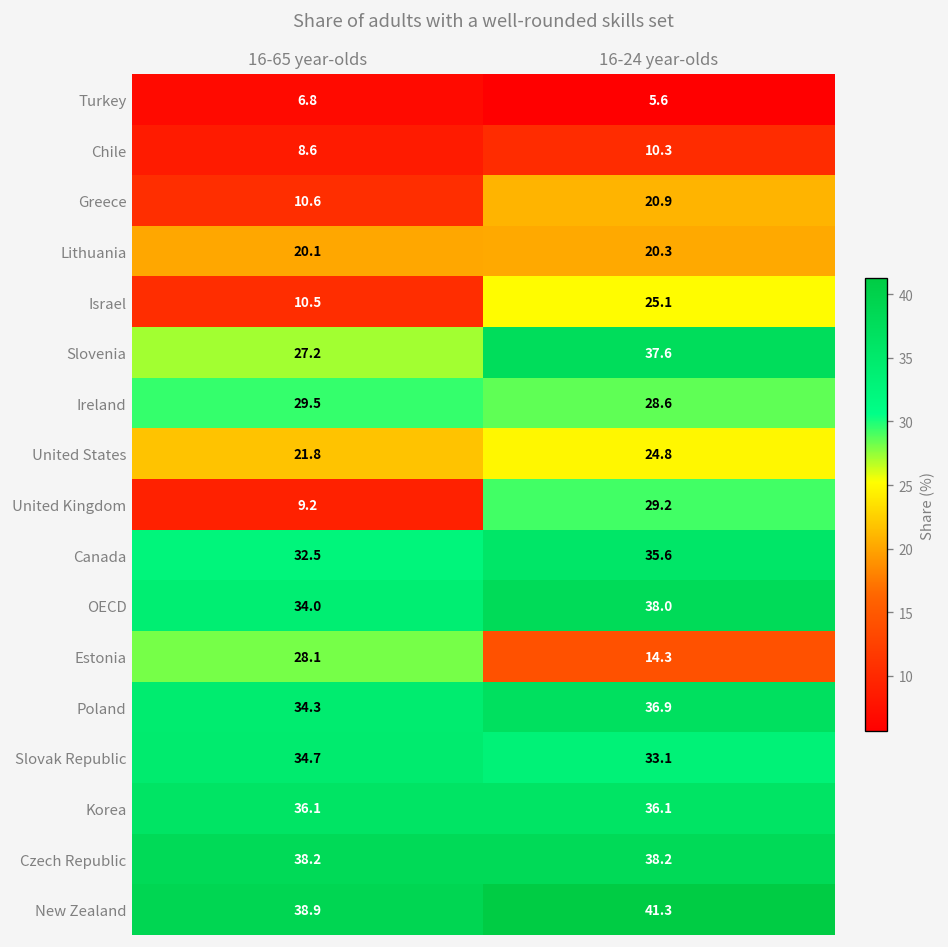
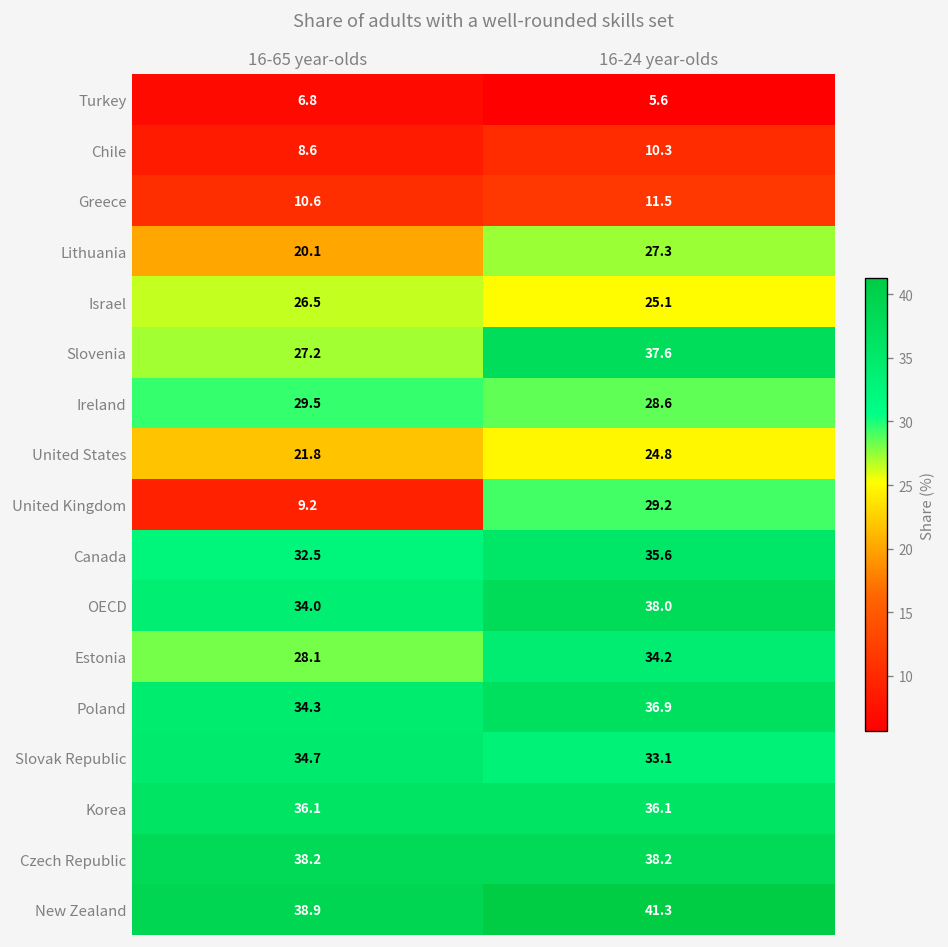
  {
    "Turkey": {
      "16-65 year-olds": 6.8,
      "16-24 year-olds": 5.6
    },
    "Chile": {
      "16-65 year-olds": 8.6,
      "16-24 year-olds": 10.3
    },
    "Greece": {
      "16-65 year-olds": 10.6,
-     "16-24 year-olds": 20.9
+     "16-24 year-olds": 11.5
    },
    "Lithuania": {
      "16-65 year-olds": 20.1,
-     "16-24 year-olds": 20.3
+     "16-24 year-olds": 27.3
    },
    "Israel": {
-     "16-65 year-olds": 10.5,
+     "16-65 year-olds": 26.5,
      "16-24 year-olds": 25.1
    },
    "Slovenia": {
      "16-65 year-olds": 27.2,
      "16-24 year-olds": 37.6
    },
    "Ireland": {
      "16-65 year-olds": 29.5,
      "16-24 year-olds": 28.6
    },
    "United States": {
      "16-65 year-olds": 21.8,
      "16-24 year-olds": 24.8
    },
    "United Kingdom": {
      "16-65 year-olds": 9.2,
      "16-24 year-olds": 29.2
    },
    "Canada": {
      "16-65 year-olds": 32.5,
      "16-24 year-olds": 35.6
    },
    "OECD": {
      "16-65 year-olds": 34.0,
      "16-24 year-olds": 38.0
    },
    "Estonia": {
      "16-65 year-olds": 28.1,
-     "16-24 year-olds": 14.3
+     "16-24 year-olds": 34.2
    },
    "Poland": {
      "16-65 year-olds": 34.3,
      "16-24 year-olds": 36.9
    },
    "Slovak Republic": {
      "16-65 year-olds": 34.7,
      "16-24 year-olds": 33.1
    },
    "Korea": {
      "16-65 year-olds": 36.1,
      "16-24 year-olds": 36.1
    },
    "Czech Republic": {
      "16-65 year-olds": 38.2,
      "16-24 year-olds": 38.2
    },
    "New Zealand": {
      "16-65 year-olds": 38.9,
      "16-24 year-olds": 41.3
    }
  }
